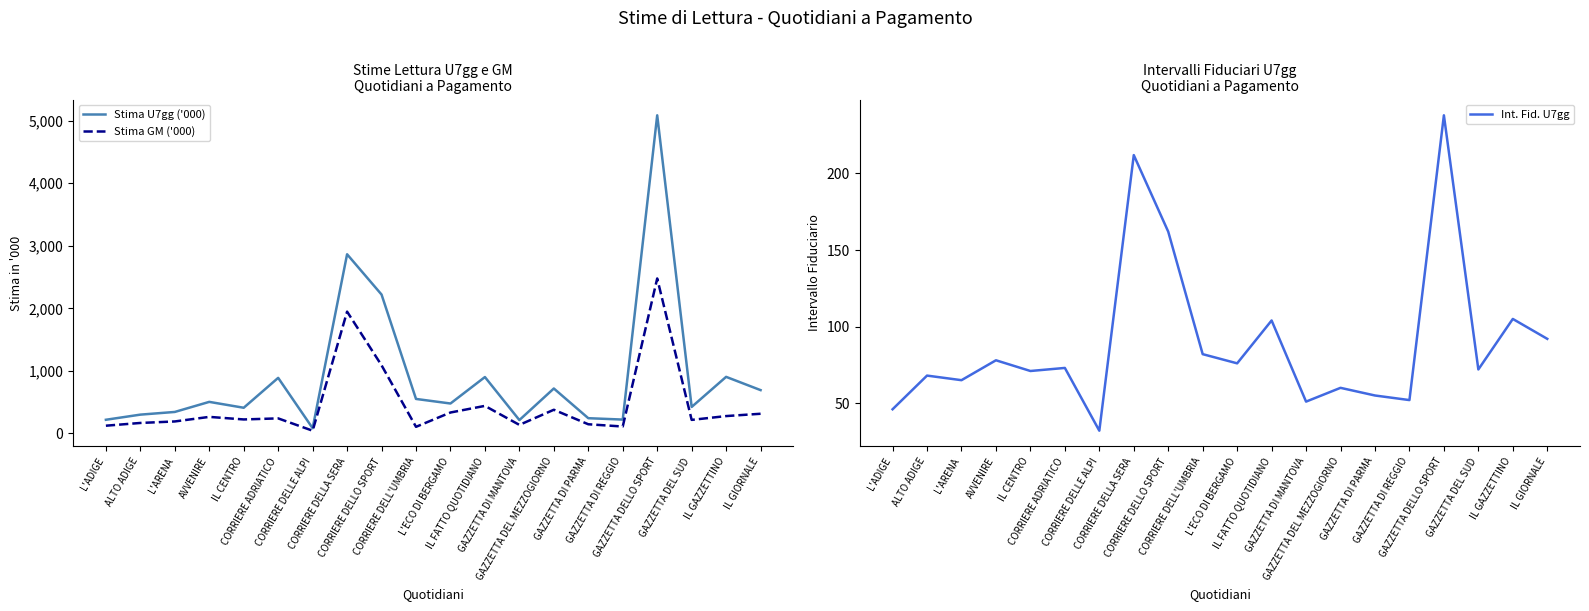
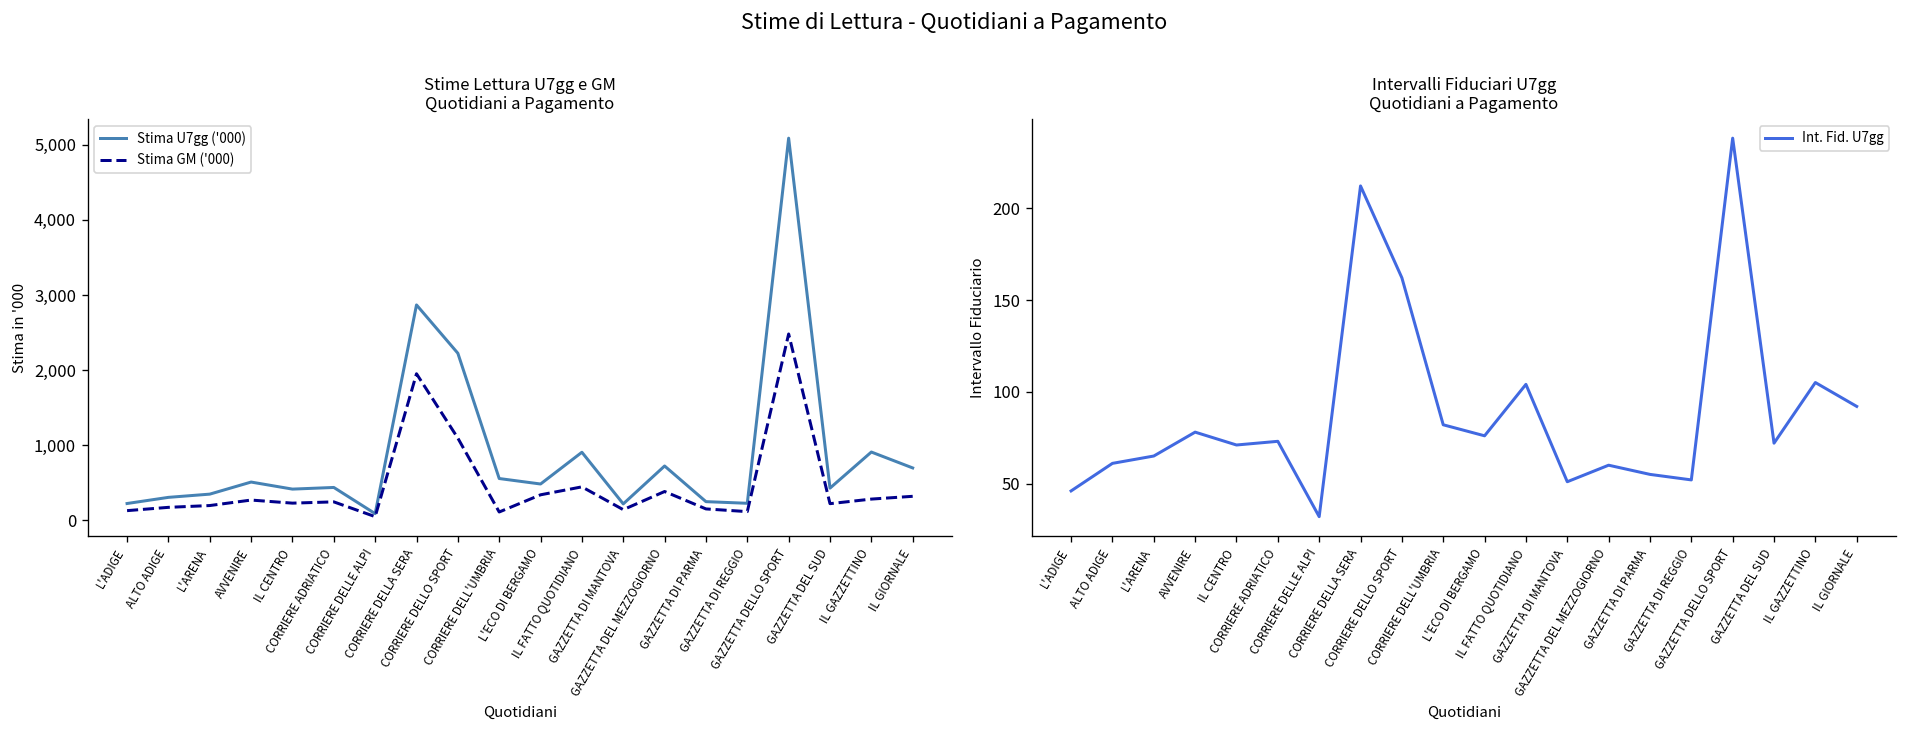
  {
    "Stime Lettura U7gg e GM Quotidiani a Pagamento": {
      "Stima U7gg ('000)": {
        "L'ADIGE": "200",
        "ALTO ADIGE": "300",
        "L'ARENA": "300",
        "AVVENIRE": "500",
        "IL CENTRO": "400",
-       "CORRIERE ADRIATICO": "900",
+       "CORRIERE ADRIATICO": "400",
        "CORRIERE DELLA SERA": "2,900",
        "CORRIERE DELLO SPORT": "2,200",
        "CORRIERE DELL'UMBRIA": "600",
        "L'ECO DI BERGAMO": "500",
        "IL FATTO QUOTIDIANO": "900",
        "GAZZETTA DI MANTOVA": "200",
        "GAZZETTA DEL MEZZOGIORNO": "700",
        "GAZZETTA DI PARMA": "200",
        "GAZZETTA DI REGGIO": "200",
        "GAZZETTA DELLO SPORT": "5,100",
        "GAZZETTA DEL SUD": "400",
        "IL GAZZETTINO": "900",
        "IL GIORNALE": "700"
      },
      "Stima GM ('000)": {
        "L'ADIGE": "100",
        "ALTO ADIGE": "200",
        "L'ARENA": "200",
        "AVVENIRE": "300",
        "IL CENTRO": "200",
        "CORRIERE ADRIATICO": "200",
        "CORRIERE DELLA SERA": "1,900",
        "CORRIERE DELLO SPORT": "1,100",
        "CORRIERE DELL'UMBRIA": "100",
        "L'ECO DI BERGAMO": "300",
        "IL FATTO QUOTIDIANO": "400",
        "GAZZETTA DI MANTOVA": "100",
        "GAZZETTA DEL MEZZOGIORNO": "400",
        "GAZZETTA DI PARMA": "100",
        "GAZZETTA DI REGGIO": "100",
        "GAZZETTA DELLO SPORT": "2,500",
        "GAZZETTA DEL SUD": "200",
        "IL GAZZETTINO": "300",
        "IL GIORNALE": "300"
      }
    },
    "Intervalli Fiduciari U7gg Quotidiani a Pagamento": {
      "L'ADIGE": "46",
-     "ALTO ADIGE": "68",
+     "ALTO ADIGE": "61",
      "L'ARENA": "65",
      "AVVENIRE": "78",
      "IL CENTRO": "71",
      "CORRIERE ADRIATICO": "73",
      "CORRIERE DELLE ALPI": "32",
      "CORRIERE DELLA SERA": "212",
      "CORRIERE DELLO SPORT": "162",
      "CORRIERE DELL'UMBRIA": "82",
      "L'ECO DI BERGAMO": "76",
      "IL FATTO QUOTIDIANO": "104",
      "GAZZETTA DI MANTOVA": "51",
      "GAZZETTA DEL MEZZOGIORNO": "60",
      "GAZZETTA DI PARMA": "55",
      "GAZZETTA DI REGGIO": "52",
      "GAZZETTA DELLO SPORT": "238",
      "GAZZETTA DEL SUD": "72",
      "IL GAZZETTINO": "105",
      "IL GIORNALE": "92"
    }
  }
